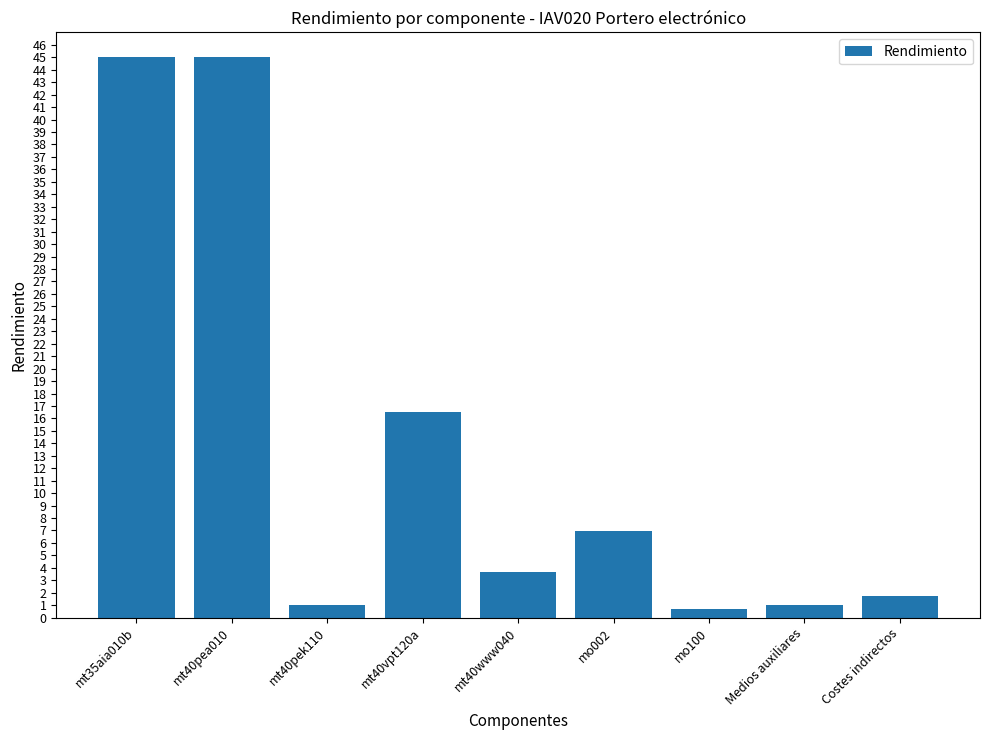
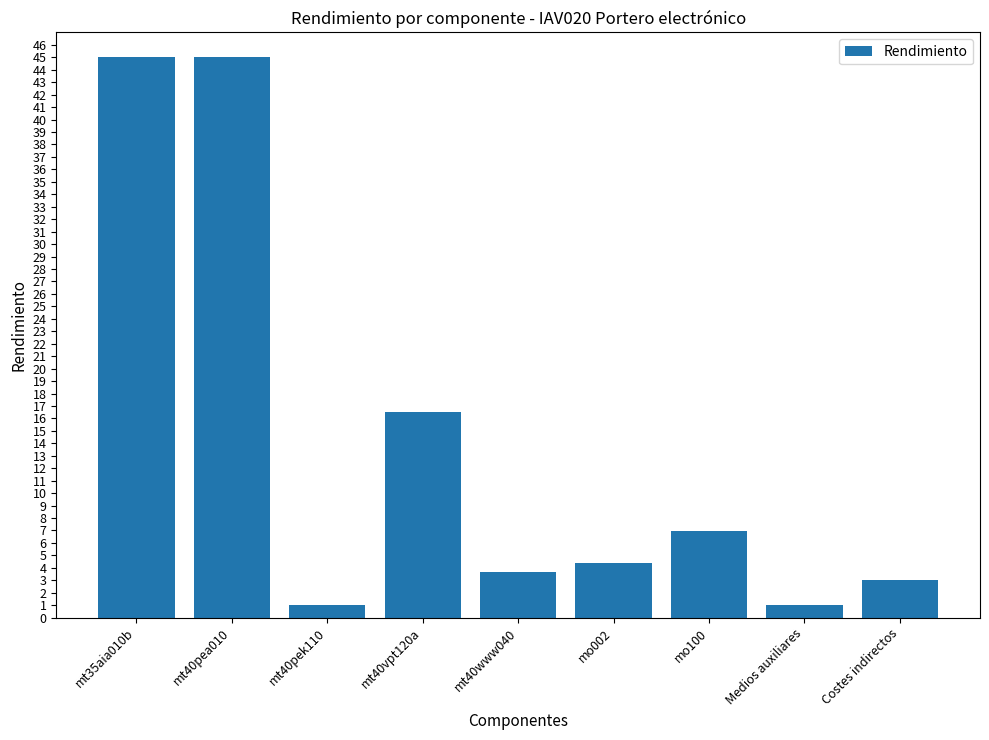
  {
    "mt35aia010b": 45.0,
    "mt40pea010": 45.0,
    "mt40pek110": 1.0,
    "mt40vpt120a": 16.5,
    "mt40www040": 3.7,
-   "mo002": 7.0,
-   "mo100": 0.7,
+   "mo002": 4.4,
+   "mo100": 7.0,
    "Medios auxiliares": 1.0,
-   "Costes indirectos": 1.7
+   "Costes indirectos": 3.0
  }
